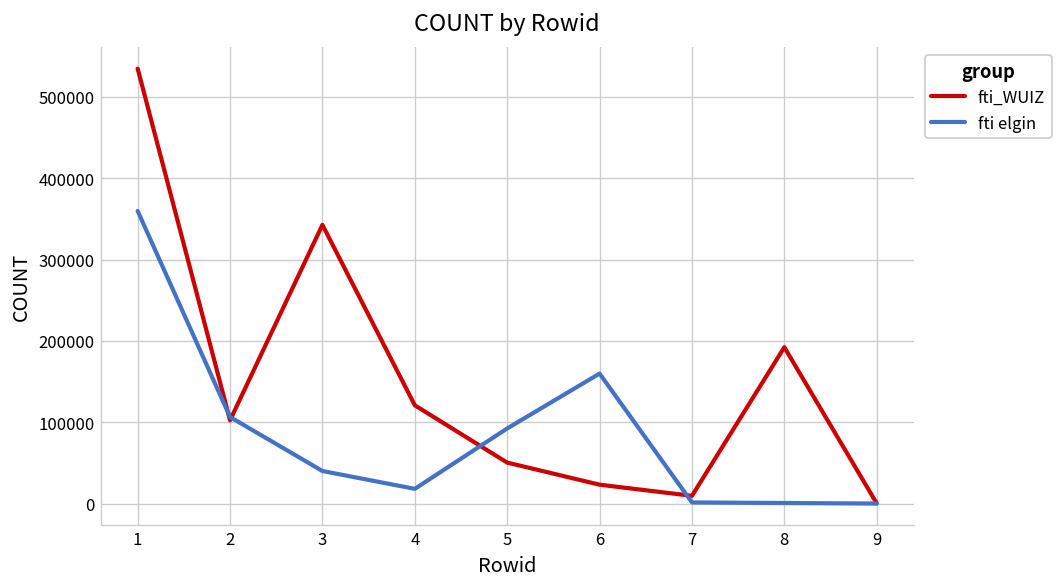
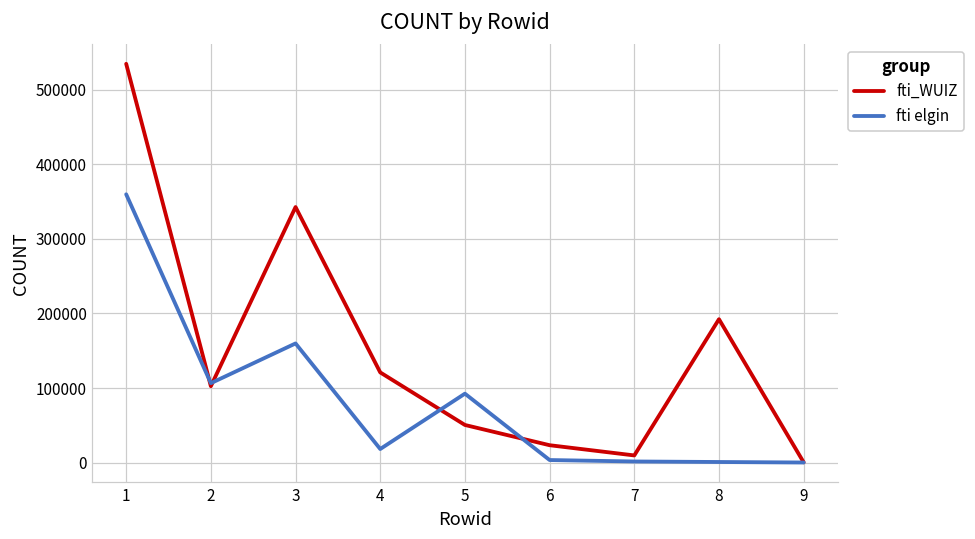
  {
    "fti_WUIZ": {
      "1": 530000,
      "2": 100000,
      "3": 340000,
      "4": 120000,
      "5": 50000,
      "6": 20000,
      "7": 10000,
      "8": 190000
    },
    "fti elgin": {
      "1": 360000,
      "2": 110000,
-     "3": 40000,
+     "3": 160000,
      "4": 20000,
      "5": 90000,
-     "6": 160000,
+     "6": 0,
      "7": 0,
      "8": 0
    }
  }
